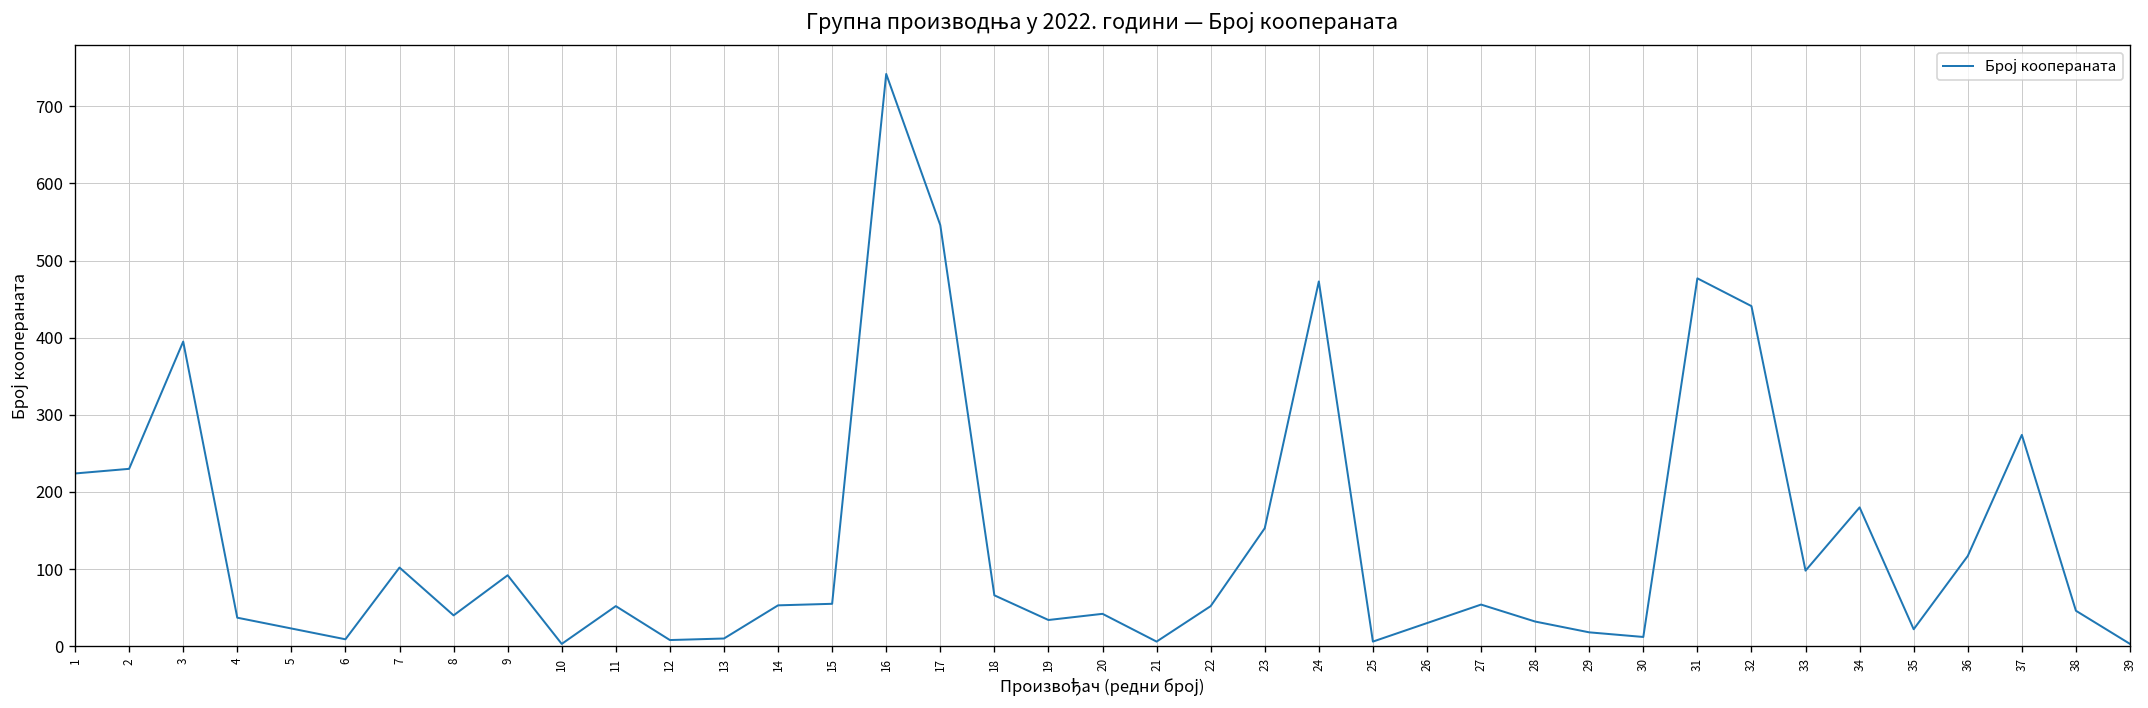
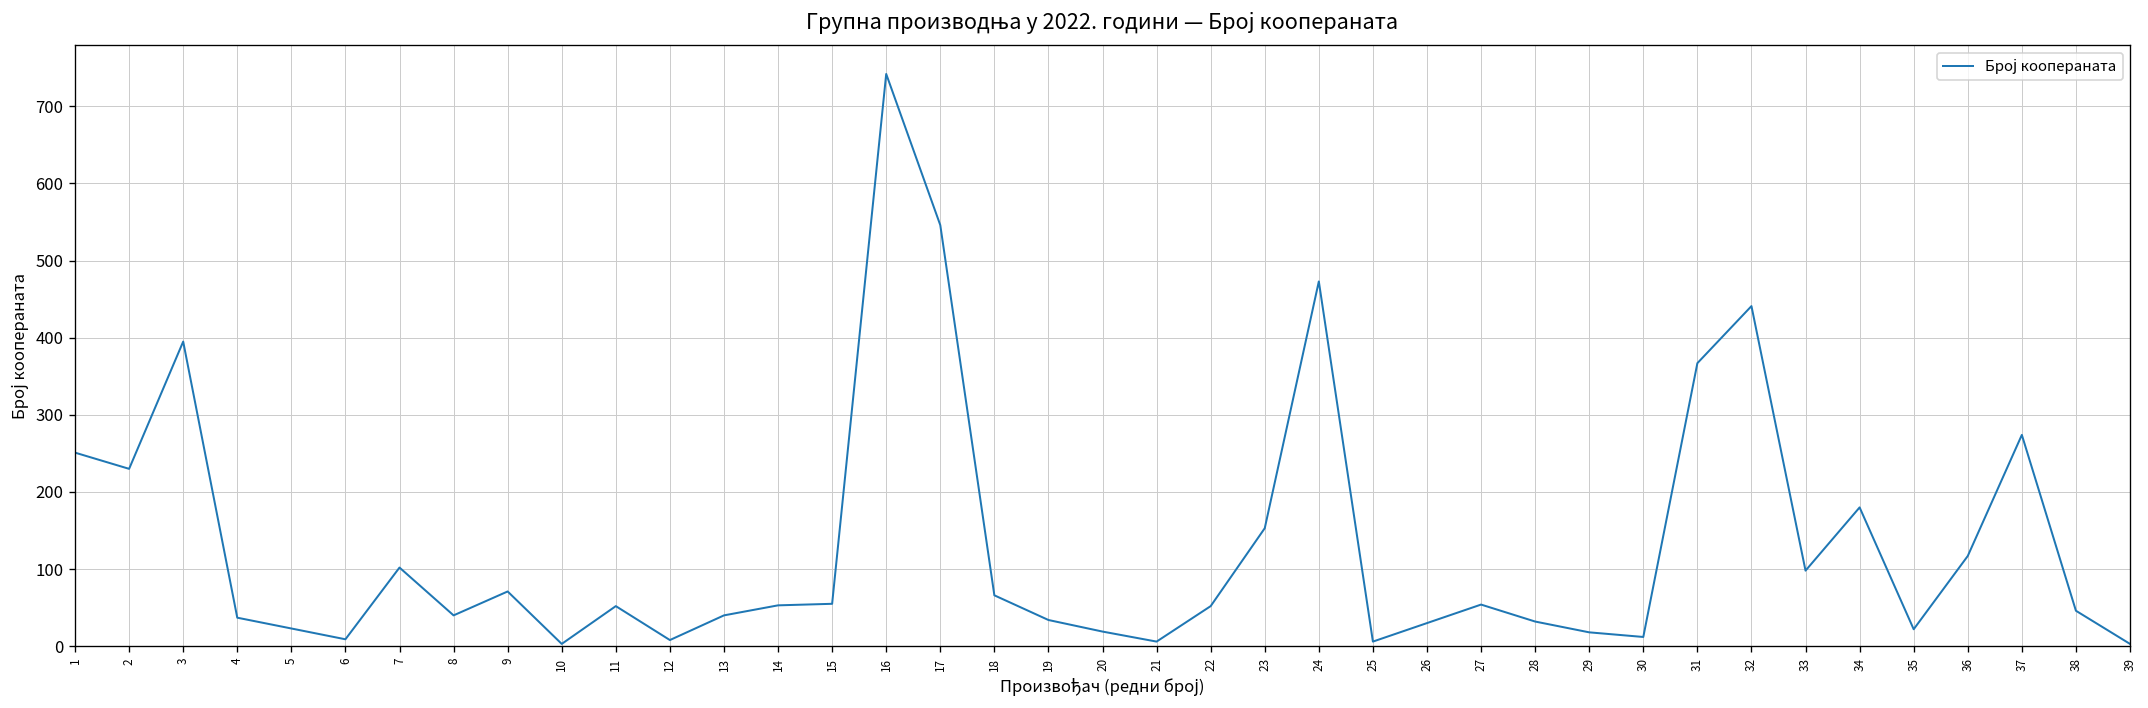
  {
-   "1": 220,
+   "1": 250,
    "2": 230,
    "3": 400,
    "4": 40,
    "5": 20,
    "6": 10,
    "7": 100,
    "8": 40,
-   "9": 90,
+   "9": 70,
    "10": 0,
    "11": 50,
    "12": 10,
-   "13": 10,
+   "13": 40,
    "14": 50,
    "15": 60,
    "16": 740,
    "17": 550,
    "18": 70,
    "19": 30,
-   "20": 40,
+   "20": 20,
    "21": 10,
    "22": 50,
    "23": 150,
    "24": 470,
    "25": 10,
    "26": 30,
    "27": 50,
    "28": 30,
    "29": 20,
    "30": 10,
-   "31": 480,
+   "31": 370,
    "32": 440,
    "33": 100,
    "34": 180,
    "35": 20,
    "36": 120,
    "37": 270,
    "38": 50,
    "39": 0
  }
